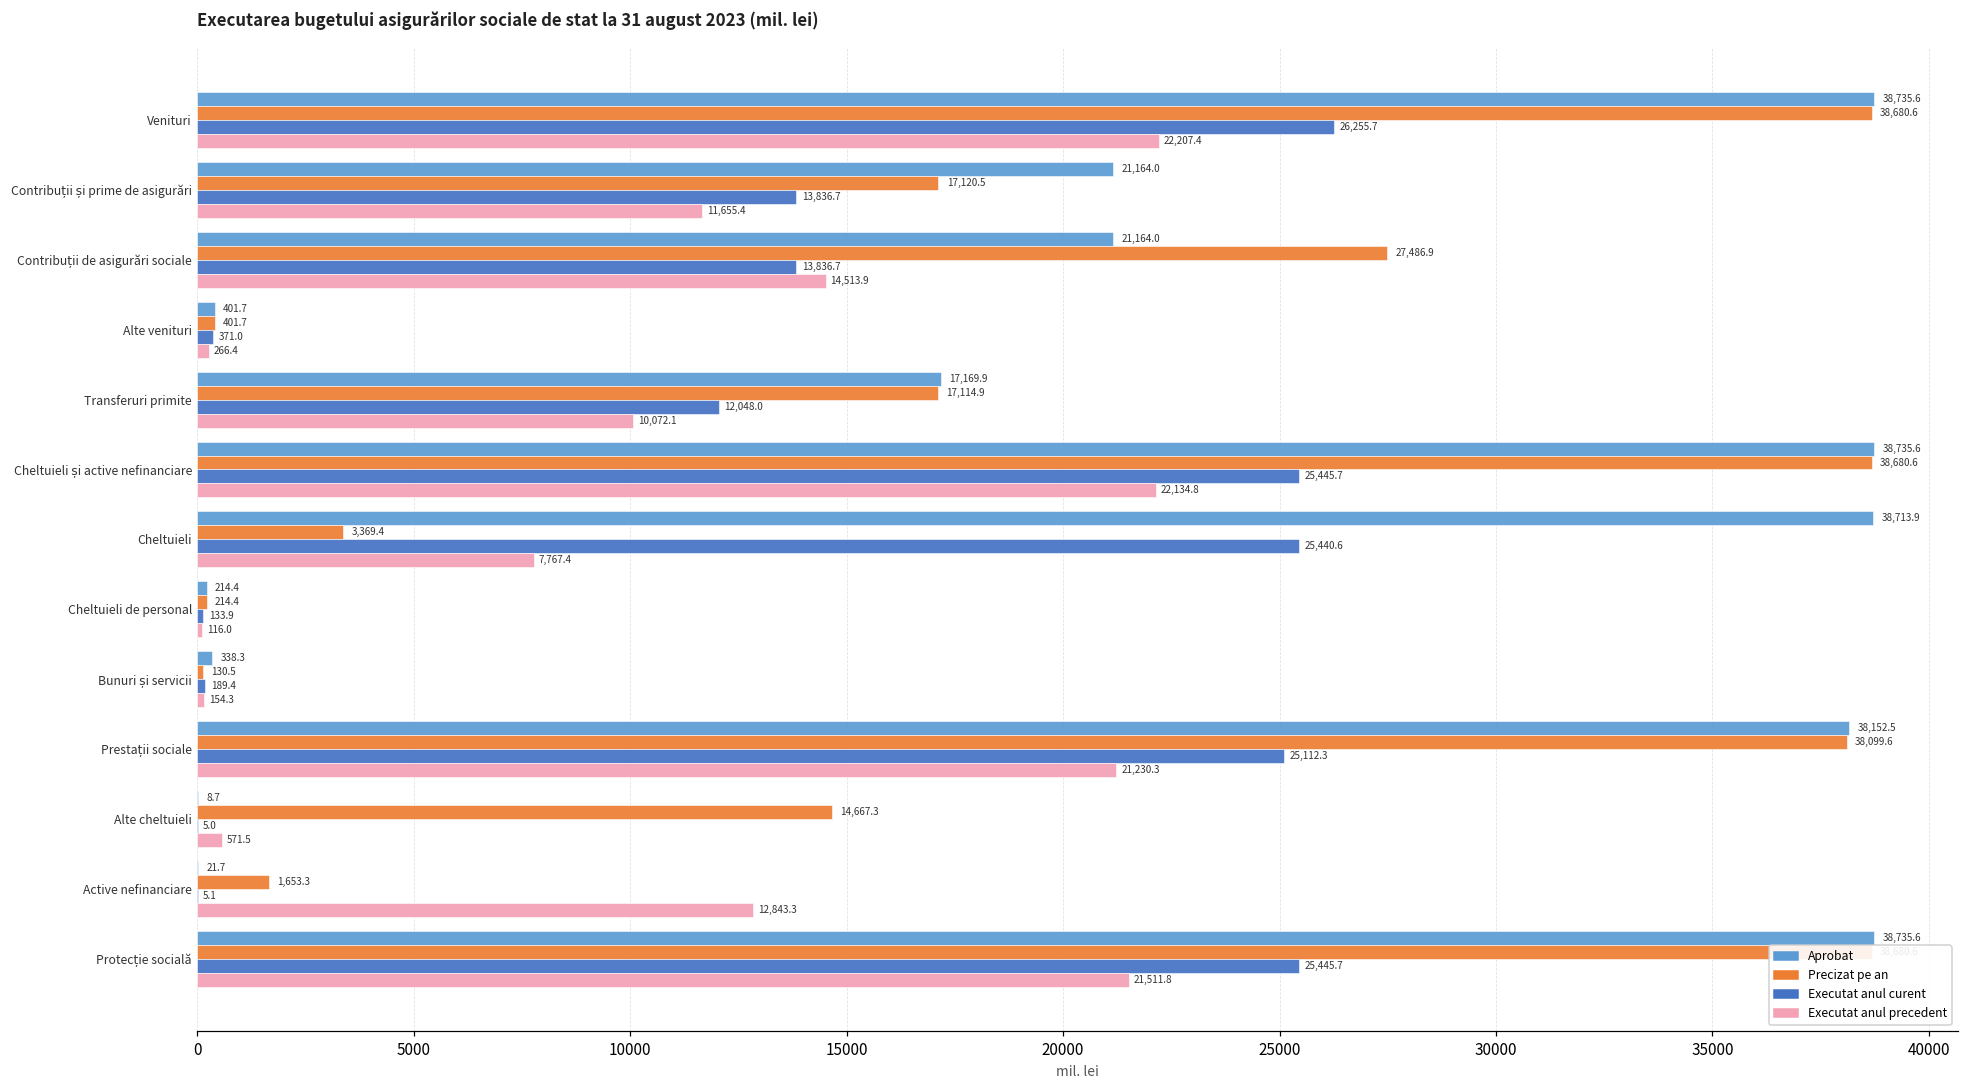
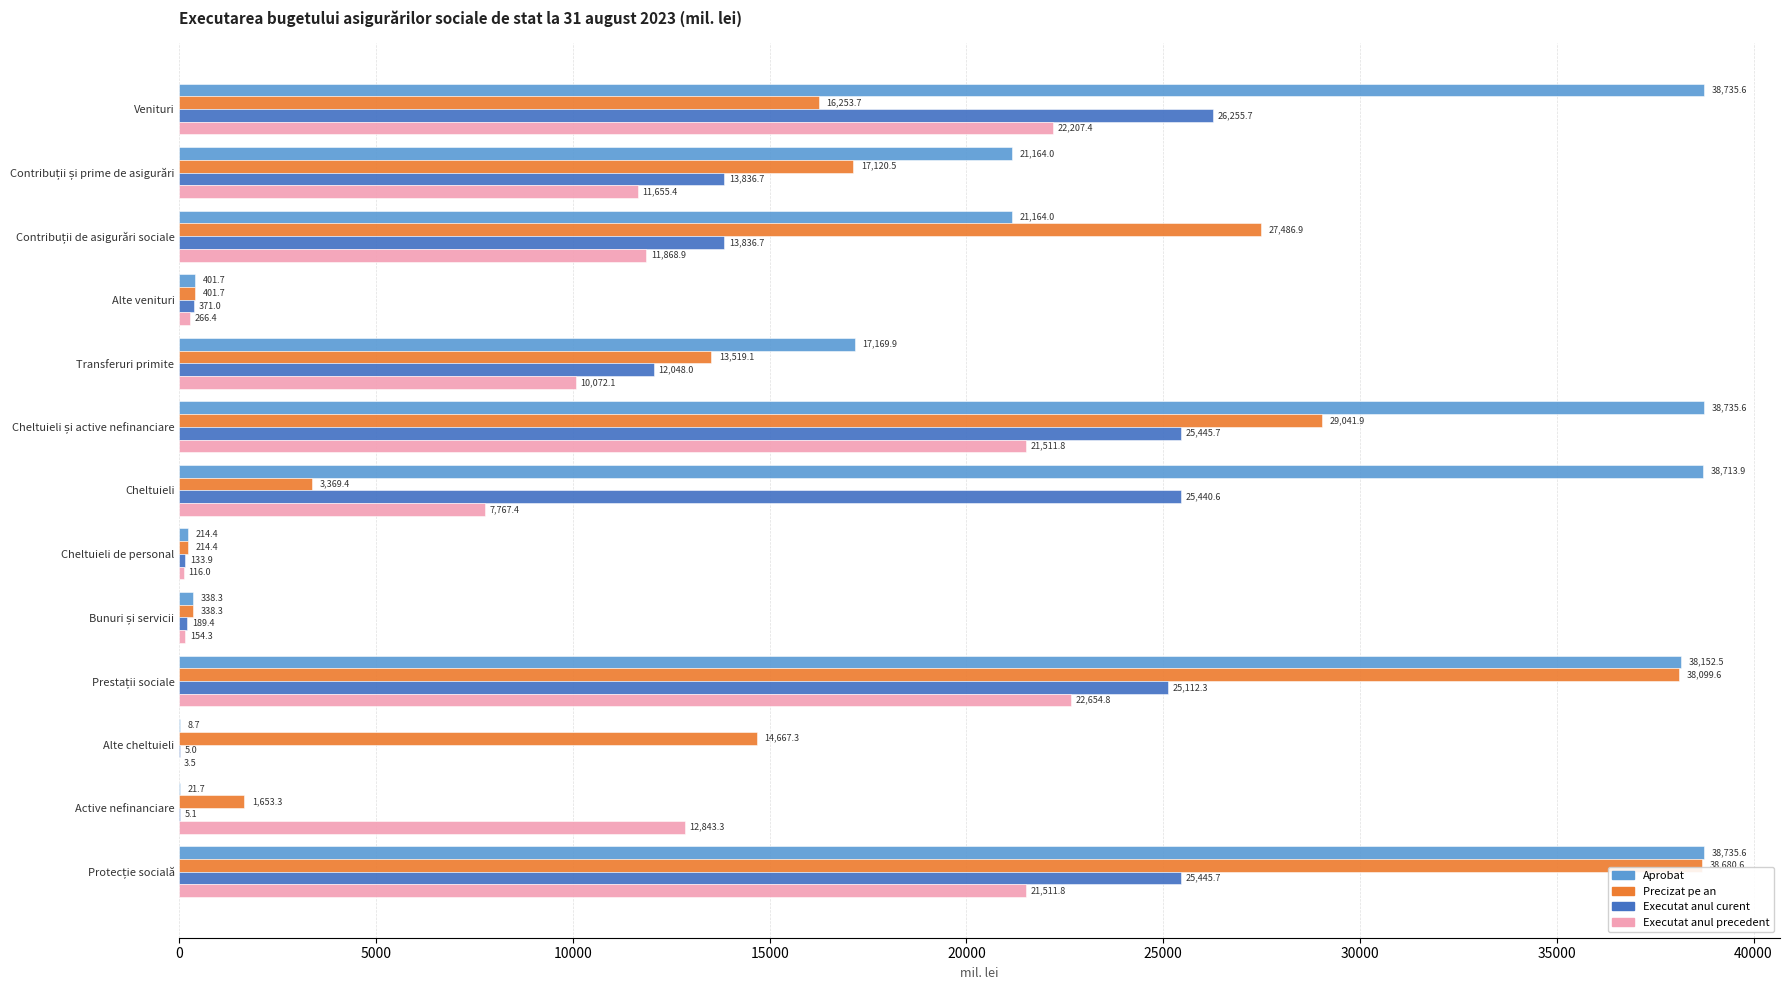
  {
    "Precizat pe an": {
-     "Venituri": "38,680.6",
+     "Venituri": "16,253.7",
      "Contribuții și prime de asigurări": "17,120.5",
      "Contribuții de asigurări sociale": "27,486.9",
      "Alte venituri": "401.7",
-     "Transferuri primite": "17,114.9",
-     "Cheltuieli și active nefinanciare": "38,680.6",
+     "Transferuri primite": "13,519.1",
+     "Cheltuieli și active nefinanciare": "29,041.9",
      "Cheltuieli": "3,369.4",
      "Cheltuieli de personal": "214.4",
-     "Bunuri și servicii": "130.5",
+     "Bunuri și servicii": "338.3",
      "Prestații sociale": "38,099.6",
      "Alte cheltuieli": "14,667.3",
      "Active nefinanciare": "1,653.3"
    },
    "Executat anul precedent": {
      "Venituri": "22,207.4",
      "Contribuții și prime de asigurări": "11,655.4",
-     "Contribuții de asigurări sociale": "14,513.9",
+     "Contribuții de asigurări sociale": "11,868.9",
      "Alte venituri": "266.4",
      "Transferuri primite": "10,072.1",
-     "Cheltuieli și active nefinanciare": "22,134.8",
+     "Cheltuieli și active nefinanciare": "21,511.8",
      "Cheltuieli": "7,767.4",
      "Cheltuieli de personal": "116.0",
      "Bunuri și servicii": "154.3",
-     "Prestații sociale": "21,230.3",
-     "Alte cheltuieli": "571.5",
+     "Prestații sociale": "22,654.8",
+     "Alte cheltuieli": "3.5",
      "Active nefinanciare": "12,843.3",
      "Protecție socială": "21,511.8"
    }
  }
